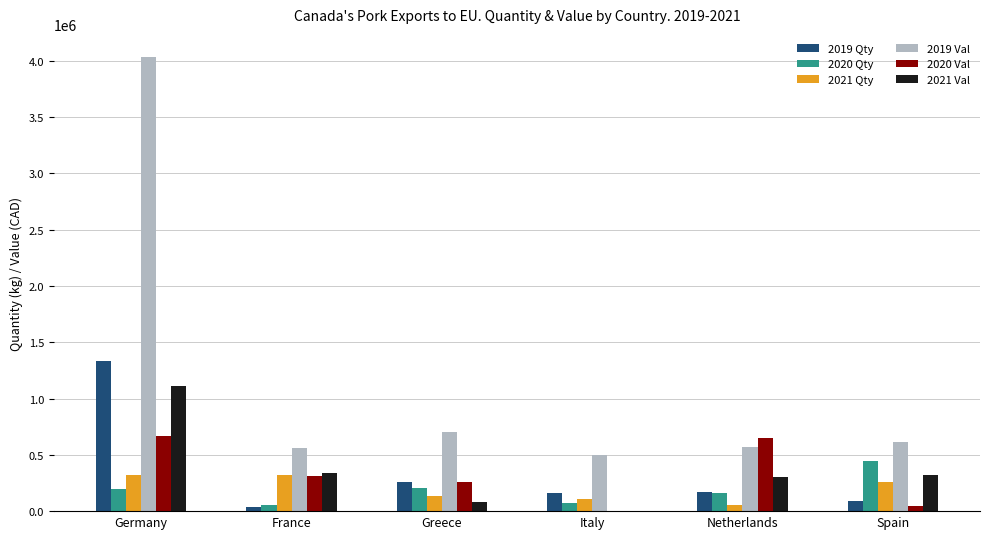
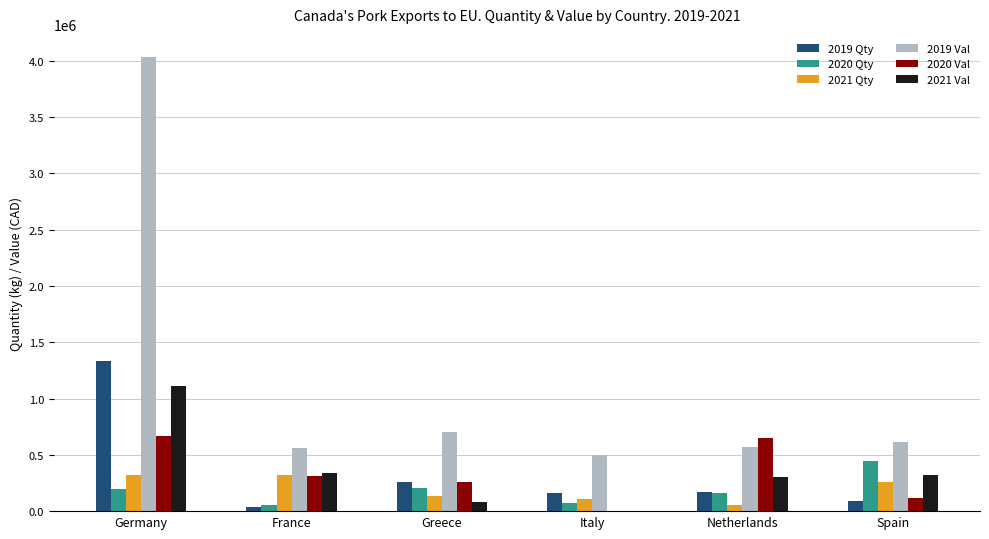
  {
    "2019 Qty": {
      "Germany": 1330000,
      "France": 40000,
      "Greece": 260000,
      "Italy": 160000,
      "Netherlands": 170000,
      "Spain": 90000
    },
    "2020 Qty": {
      "Germany": 200000,
      "France": 50000,
      "Greece": 200000,
      "Italy": 80000,
      "Netherlands": 170000,
      "Spain": 450000
    },
    "2021 Qty": {
      "Germany": 320000,
      "France": 320000,
      "Greece": 140000,
      "Italy": 110000,
      "Netherlands": 50000,
      "Spain": 260000
    },
    "2019 Val": {
      "Germany": 4040000,
      "France": 560000,
      "Greece": 700000,
      "Italy": 500000,
      "Netherlands": 570000,
      "Spain": 610000
    },
    "2020 Val": {
      "Germany": 660000,
      "France": 310000,
      "Greece": 260000,
      "Italy": 0,
      "Netherlands": 650000,
-     "Spain": 40000
+     "Spain": 120000
    },
    "2021 Val": {
      "Germany": 1120000,
      "France": 340000,
      "Greece": 80000,
      "Italy": 0,
      "Netherlands": 300000,
      "Spain": 320000
    }
  }
